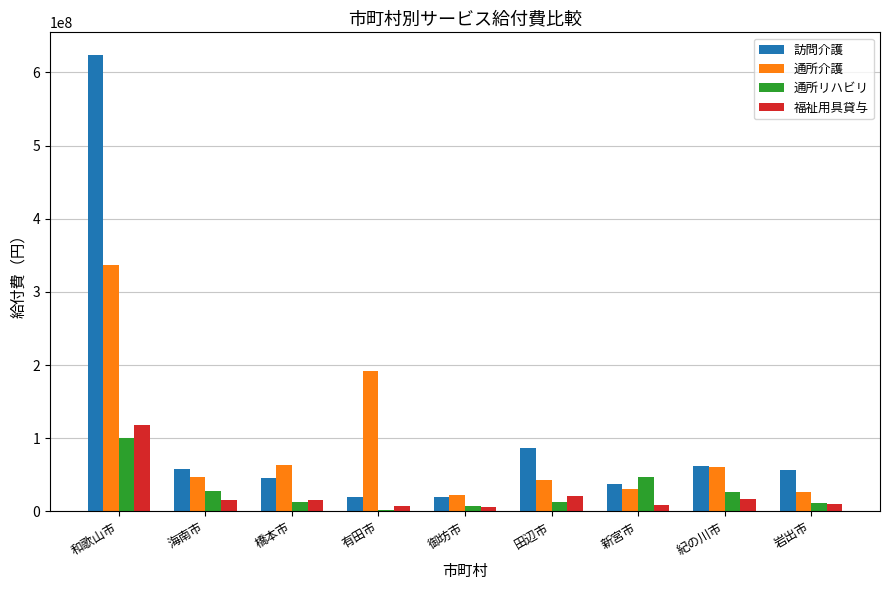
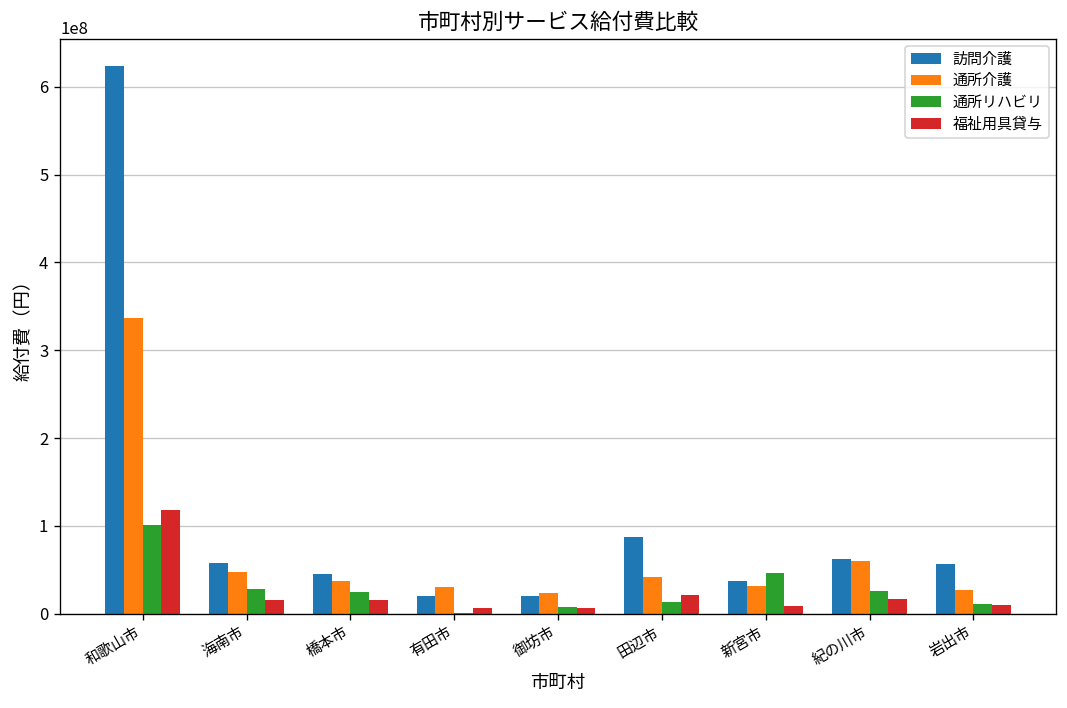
  {
    "訪問介護": {
      "和歌山市": 620000000,
      "海南市": 60000000,
      "橋本市": 50000000,
      "有田市": 20000000,
      "御坊市": 20000000,
      "田辺市": 90000000,
      "新宮市": 40000000,
      "紀の川市": 60000000,
      "岩出市": 60000000
    },
    "通所介護": {
      "和歌山市": 340000000,
      "海南市": 50000000,
-     "橋本市": 60000000,
-     "有田市": 190000000,
+     "橋本市": 40000000,
+     "有田市": 30000000,
      "御坊市": 20000000,
      "田辺市": 40000000,
      "新宮市": 30000000,
      "紀の川市": 60000000,
      "岩出市": 30000000
    },
    "通所リハビリ": {
      "和歌山市": 100000000,
      "海南市": 30000000,
-     "橋本市": 10000000,
+     "橋本市": 20000000,
      "御坊市": 10000000,
      "田辺市": 10000000,
      "新宮市": 50000000,
      "紀の川市": 30000000,
      "岩出市": 10000000
    },
    "福祉用具貸与": {
      "和歌山市": 120000000,
      "海南市": 20000000,
      "橋本市": 20000000,
      "有田市": 10000000,
      "御坊市": 10000000,
      "田辺市": 20000000,
      "新宮市": 10000000,
      "紀の川市": 20000000,
      "岩出市": 10000000
    }
  }
